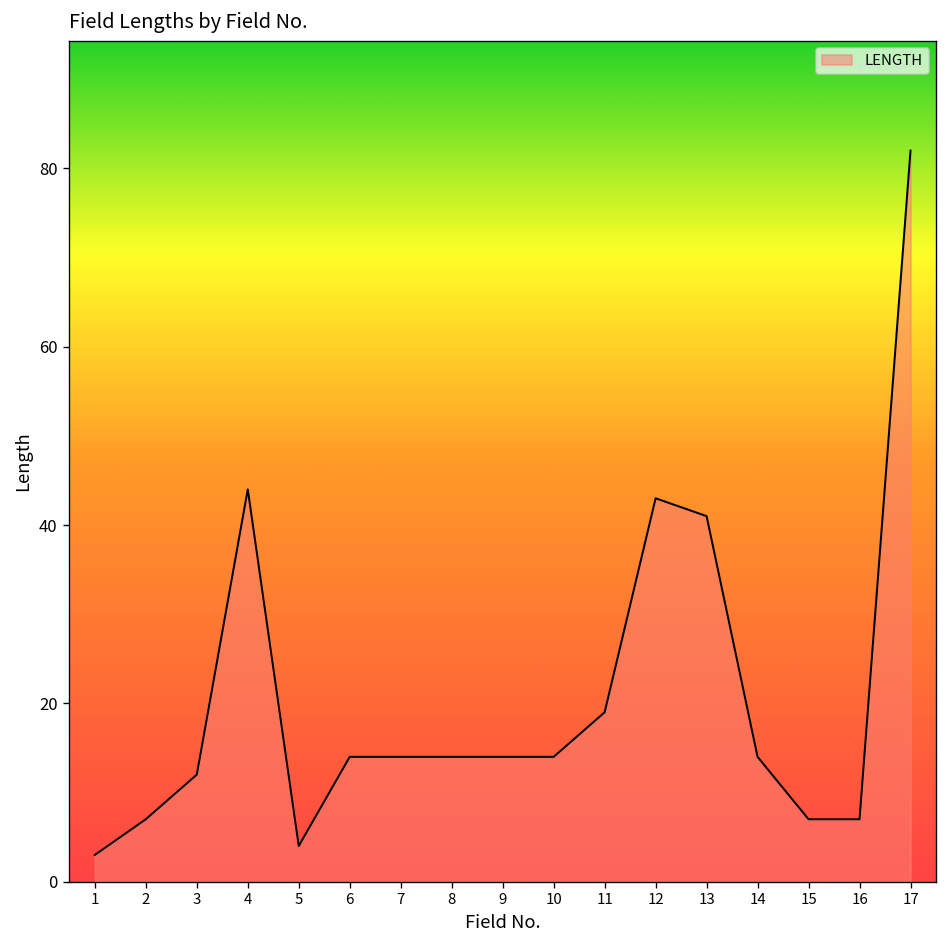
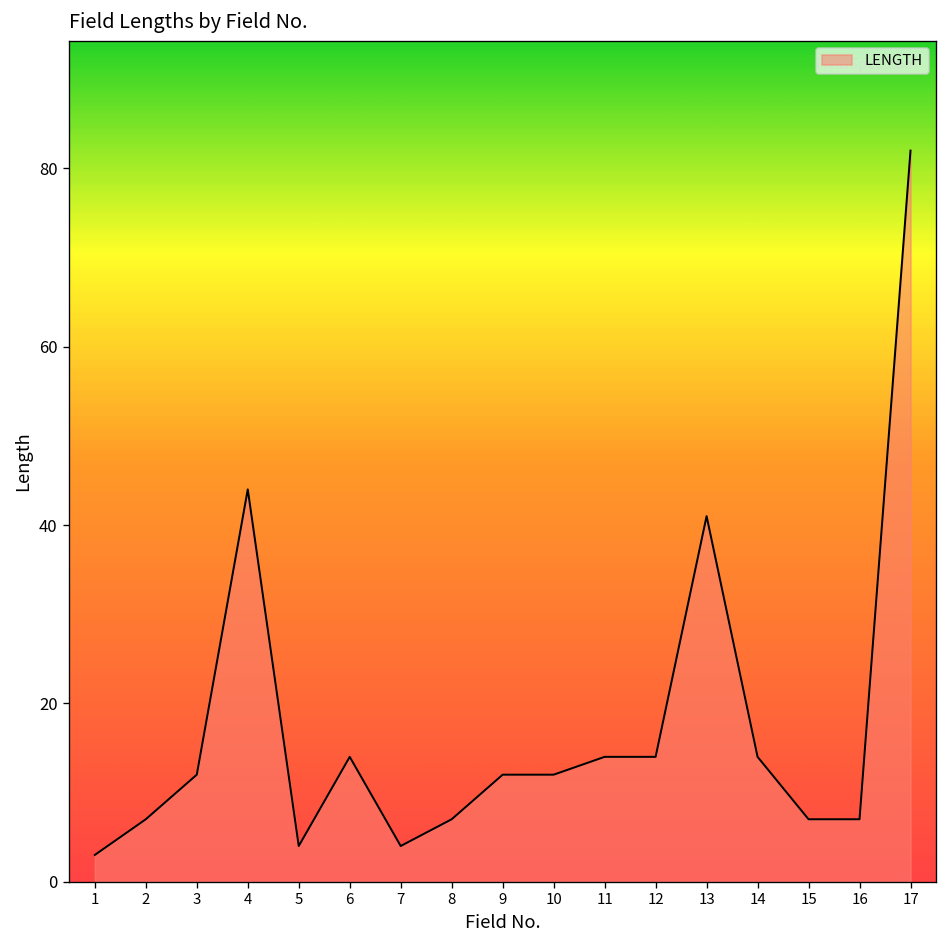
  {
    "1": 3,
    "2": 7,
    "3": 12,
    "4": 44,
    "5": 4,
    "6": 14,
-   "7": 14,
-   "8": 14,
-   "9": 14,
-   "10": 14,
-   "11": 19,
-   "12": 43,
+   "7": 4,
+   "8": 7,
+   "9": 12,
+   "10": 12,
+   "11": 14,
+   "12": 14,
    "13": 41,
    "14": 14,
    "15": 7,
    "16": 7,
    "17": 82
  }
